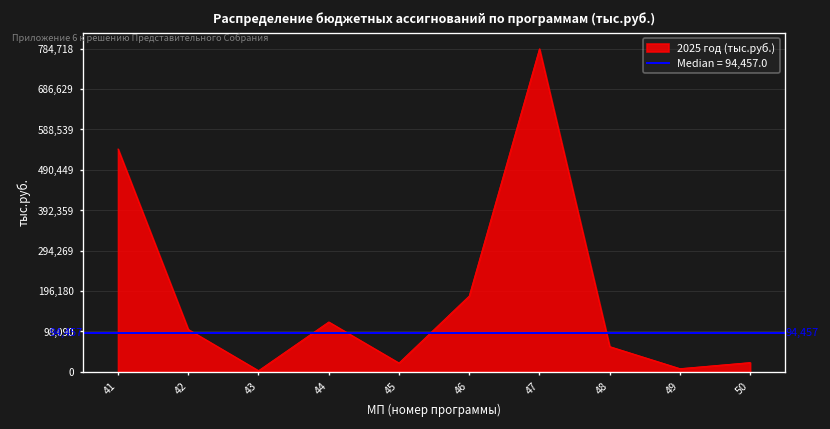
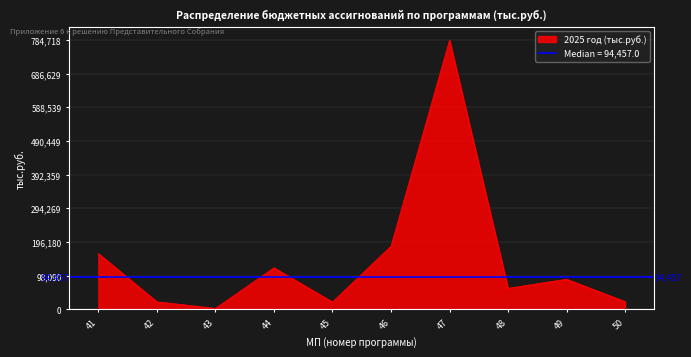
  {
-   "41": "540,000",
-   "42": "100,000",
+   "41": "160,000",
+   "42": "20,000",
    "43": "0",
    "44": "120,000",
    "45": "20,000",
    "46": "180,000",
    "47": "780,000",
    "48": "60,000",
-   "49": "10,000",
+   "49": "90,000",
    "50": "20,000"
  }
